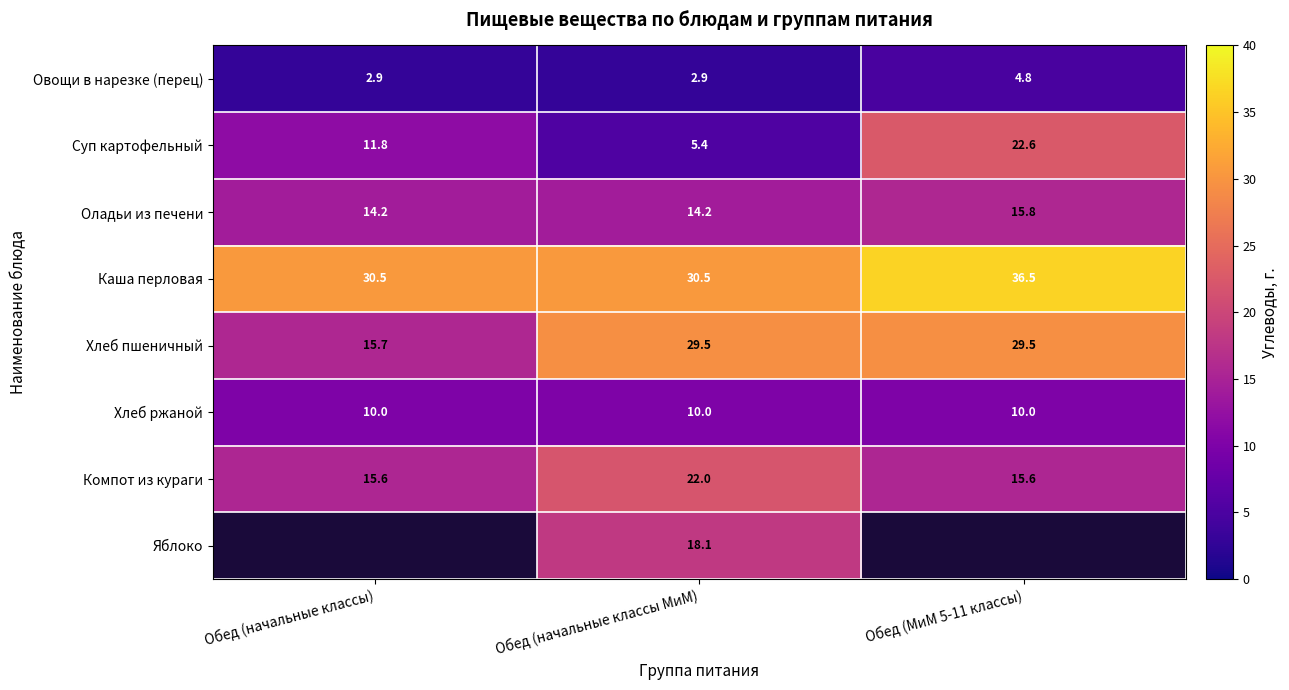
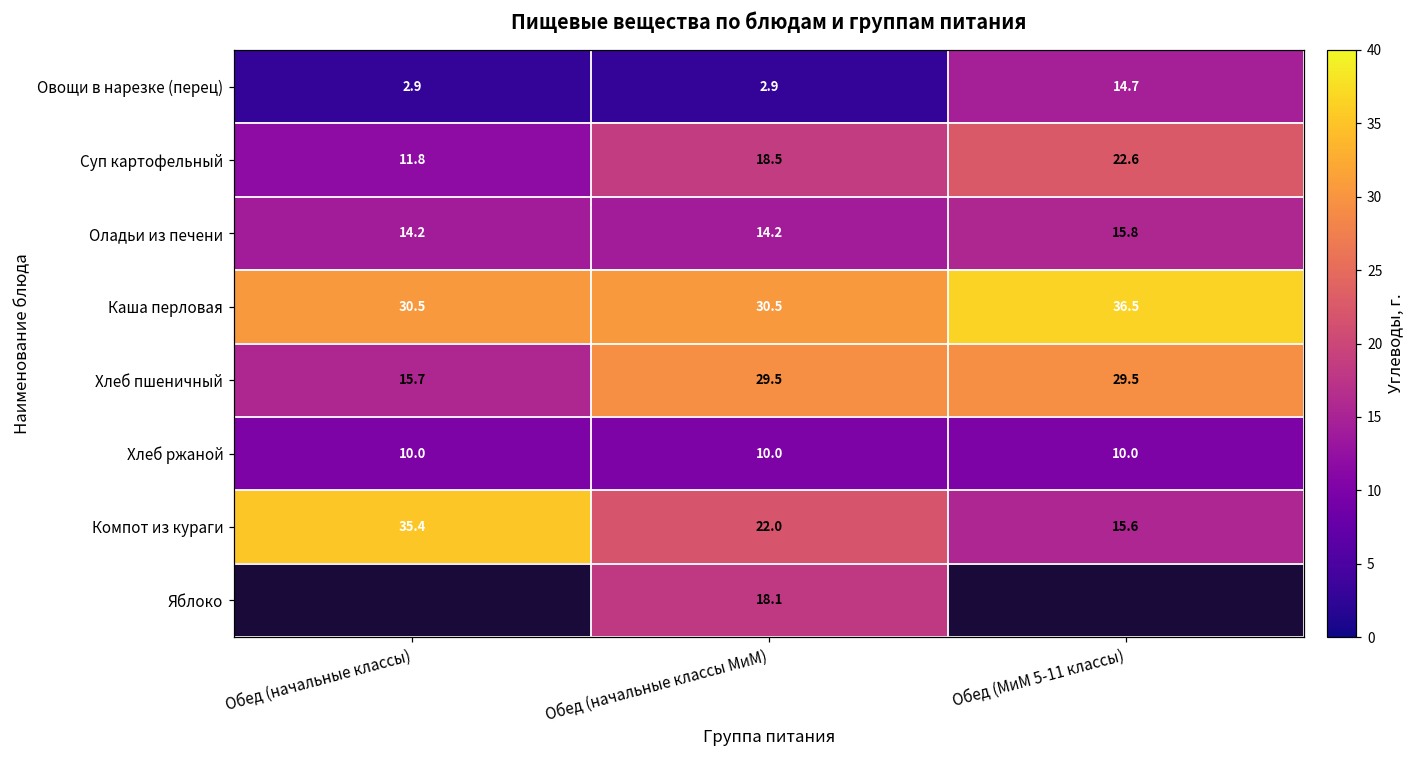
  {
    "Овощи в нарезке (перец)": {
      "Обед (начальные классы)": 2.9,
      "Обед (начальные классы МиМ)": 2.9,
-     "Обед (МиМ 5-11 классы)": 4.8
+     "Обед (МиМ 5-11 классы)": 14.7
    },
    "Суп картофельный": {
      "Обед (начальные классы)": 11.8,
-     "Обед (начальные классы МиМ)": 5.4,
+     "Обед (начальные классы МиМ)": 18.5,
      "Обед (МиМ 5-11 классы)": 22.6
    },
    "Оладьи из печени": {
      "Обед (начальные классы)": 14.2,
      "Обед (начальные классы МиМ)": 14.2,
      "Обед (МиМ 5-11 классы)": 15.8
    },
    "Каша перловая": {
      "Обед (начальные классы)": 30.5,
      "Обед (начальные классы МиМ)": 30.5,
      "Обед (МиМ 5-11 классы)": 36.5
    },
    "Хлеб пшеничный": {
      "Обед (начальные классы)": 15.7,
      "Обед (начальные классы МиМ)": 29.5,
      "Обед (МиМ 5-11 классы)": 29.5
    },
    "Хлеб ржаной": {
      "Обед (начальные классы)": 10.0,
      "Обед (начальные классы МиМ)": 10.0,
      "Обед (МиМ 5-11 классы)": 10.0
    },
    "Компот из кураги": {
-     "Обед (начальные классы)": 15.6,
+     "Обед (начальные классы)": 35.4,
      "Обед (начальные классы МиМ)": 22.0,
      "Обед (МиМ 5-11 классы)": 15.6
    },
    "Яблоко": {
      "Обед (начальные классы МиМ)": 18.1
    }
  }
